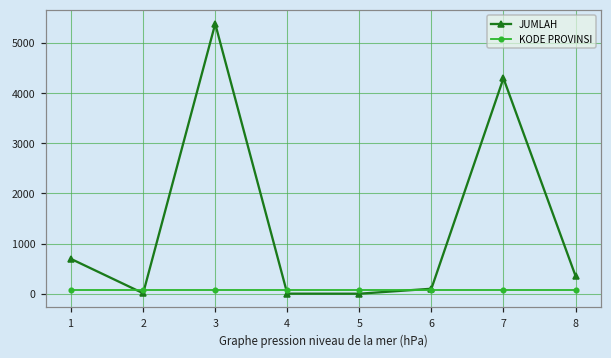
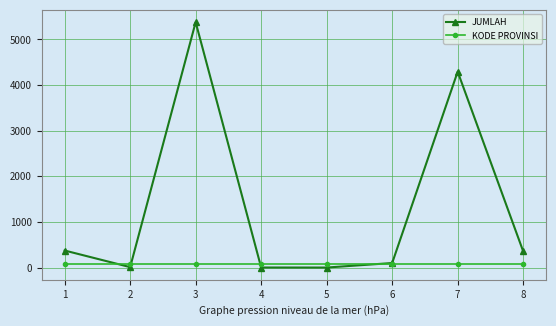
  {
    "JUMLAH": {
-     "1": 700,
+     "1": 400,
      "2": 0,
      "3": 5400,
      "4": 0,
      "5": 0,
      "7": 4300,
      "8": 400
    },
    "KODE PROVINSI": {
      "1": 100,
      "2": 100,
      "3": 100,
      "4": 100,
      "5": 100,
      "7": 100,
      "8": 100
    }
  }
